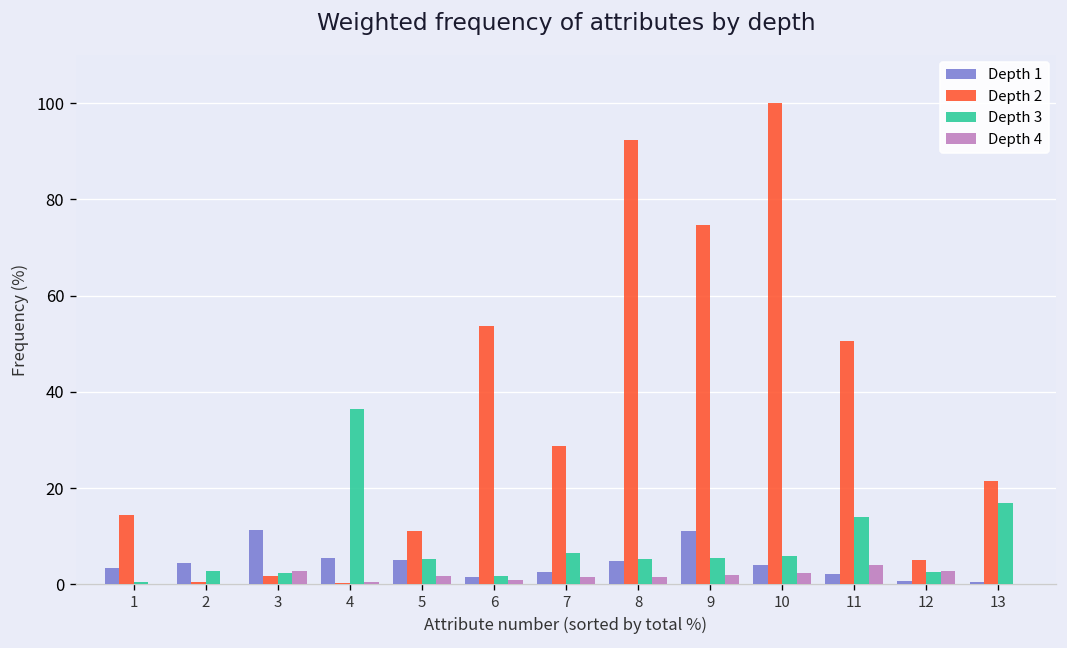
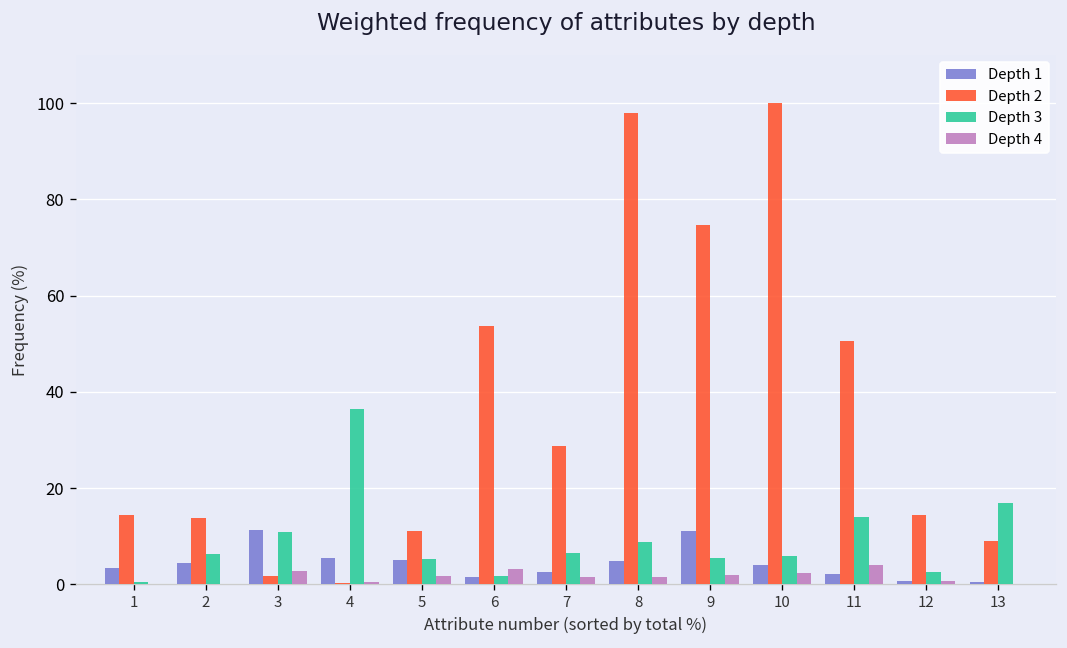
  {
    "Depth 1": {
      "1": 3,
      "2": 4,
      "3": 11,
      "4": 5,
      "5": 5,
      "6": 2,
      "7": 3,
      "8": 5,
      "9": 11,
      "10": 4,
      "11": 2,
      "12": 1
    },
    "Depth 2": {
      "1": 14,
-     "2": 0,
+     "2": 14,
      "3": 2,
      "5": 11,
      "6": 54,
      "7": 29,
-     "8": 92,
+     "8": 98,
      "9": 75,
      "10": 100,
      "11": 50,
-     "12": 5,
-     "13": 21
+     "12": 14,
+     "13": 9
    },
    "Depth 3": {
-     "2": 3,
-     "3": 2,
+     "2": 6,
+     "3": 11,
      "4": 36,
      "5": 5,
      "6": 2,
      "7": 6,
-     "8": 5,
+     "8": 9,
      "9": 6,
      "10": 6,
      "11": 14,
      "12": 3,
      "13": 17
    },
    "Depth 4": {
      "3": 3,
      "5": 2,
-     "6": 1,
+     "6": 3,
      "7": 1,
      "8": 1,
      "9": 2,
      "10": 2,
      "11": 4,
-     "12": 3
+     "12": 1
    }
  }
